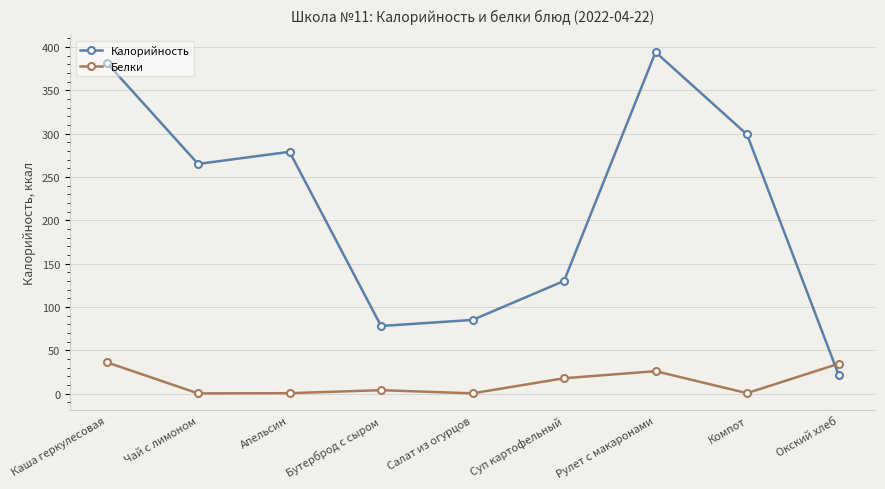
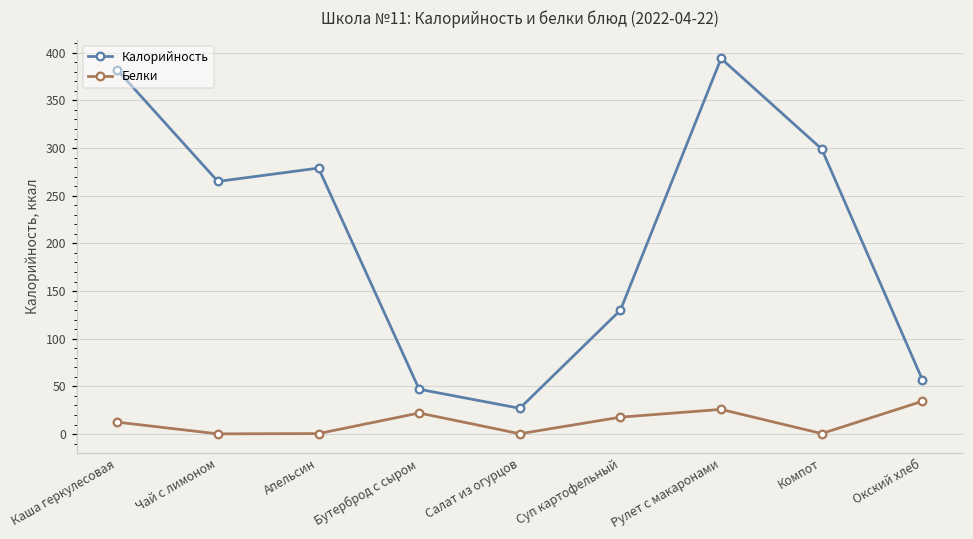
  {
    "Калорийность": {
      "Чай с лимоном": 270,
      "Апельсин": 280,
-     "Бутерброд с сыром": 80,
-     "Салат из огурцов": 90,
+     "Бутерброд с сыром": 50,
+     "Салат из огурцов": 30,
      "Суп картофельный": 130,
      "Рулет с макаронами": 390,
      "Компот": 300,
-     "Окский хлеб": 20
+     "Окский хлеб": 60
    },
    "Белки": {
-     "Каша геркулесовая": 40,
+     "Каша геркулесовая": 10,
      "Чай с лимоном": 0,
      "Апельсин": 0,
-     "Бутерброд с сыром": 0,
+     "Бутерброд с сыром": 20,
      "Салат из огурцов": 0,
      "Суп картофельный": 20,
      "Рулет с макаронами": 30,
      "Компот": 0,
      "Окский хлеб": 30
    }
  }
